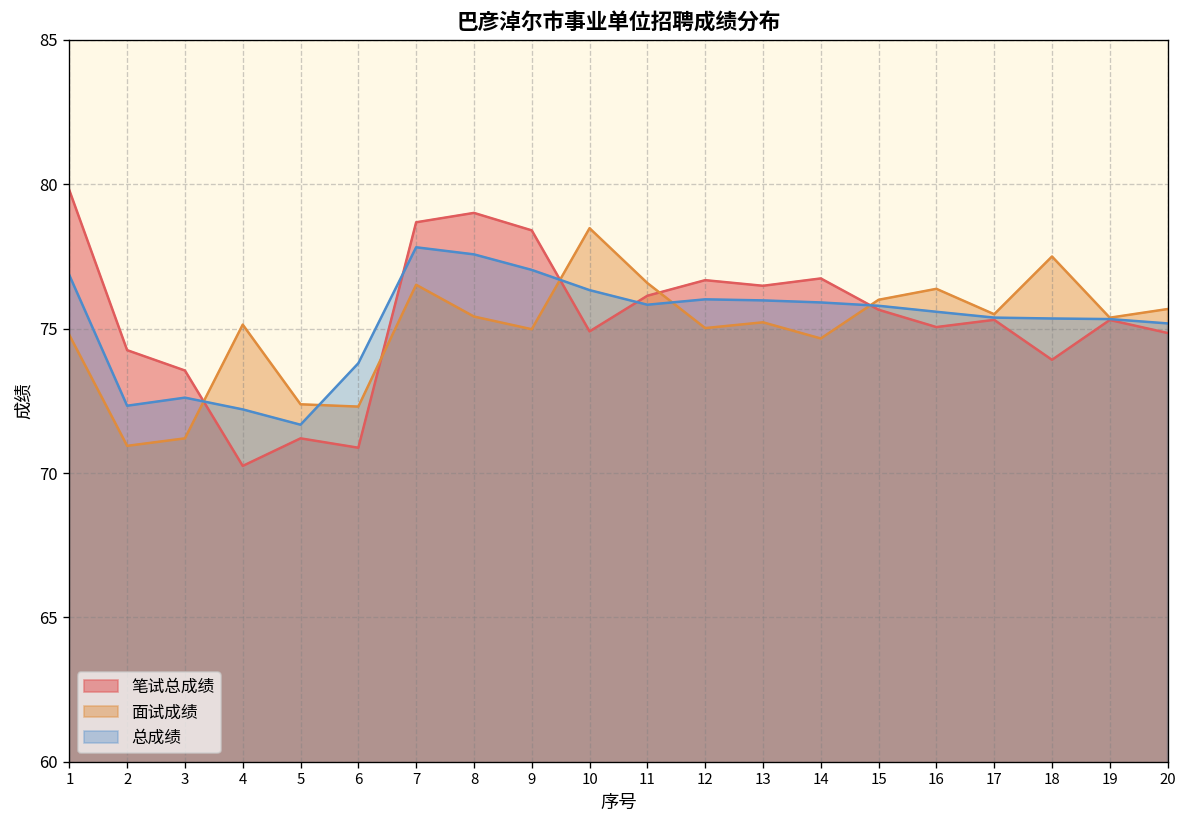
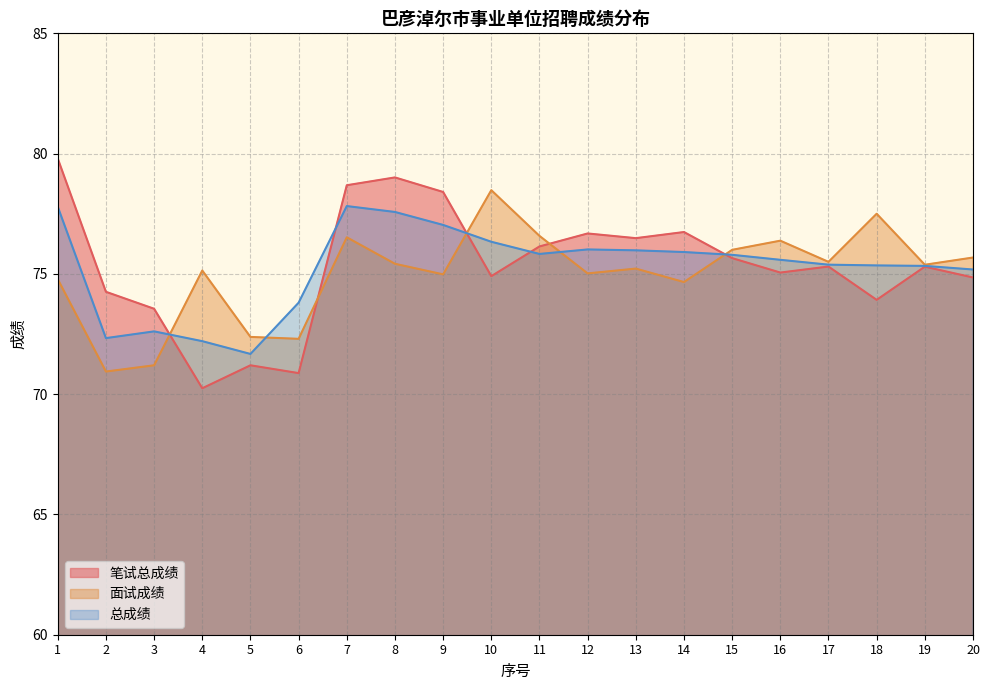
  {
    "总成绩": {
-     "1": 76.9,
+     "1": 77.8,
      "2": 72.3,
      "3": 72.6,
      "4": 72.2,
      "5": 71.7,
      "6": 73.8,
      "7": 77.8,
      "8": 77.6,
      "9": 77.0,
      "10": 76.3,
      "11": 75.8,
      "12": 76.0,
      "13": 76.0,
      "14": 75.9,
      "15": 75.8,
      "16": 75.6,
      "18": 75.4,
      "20": 75.2
    }
  }
